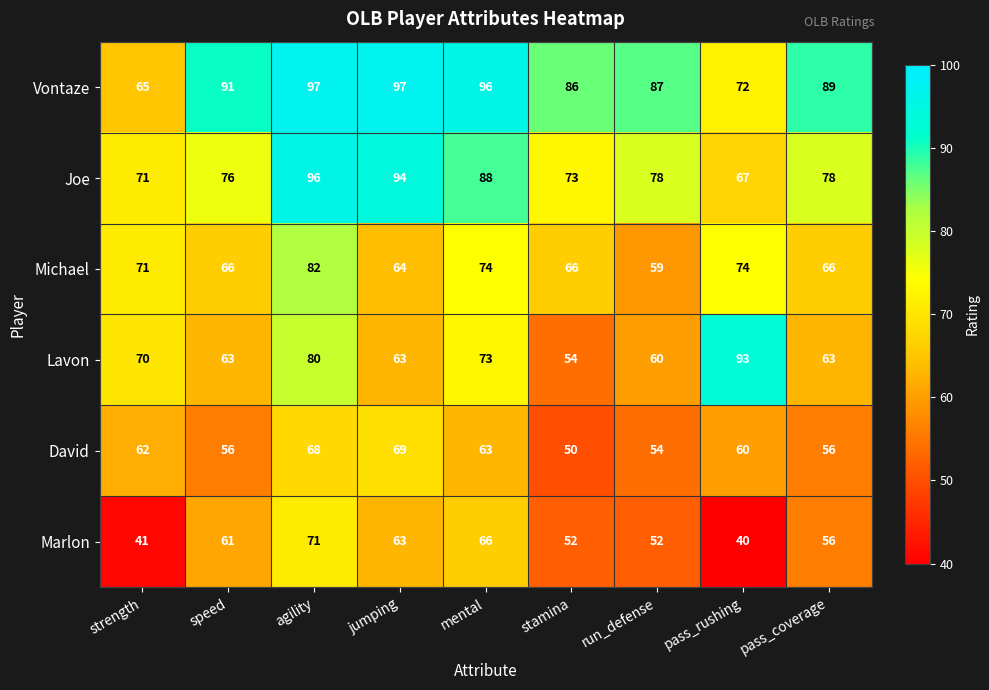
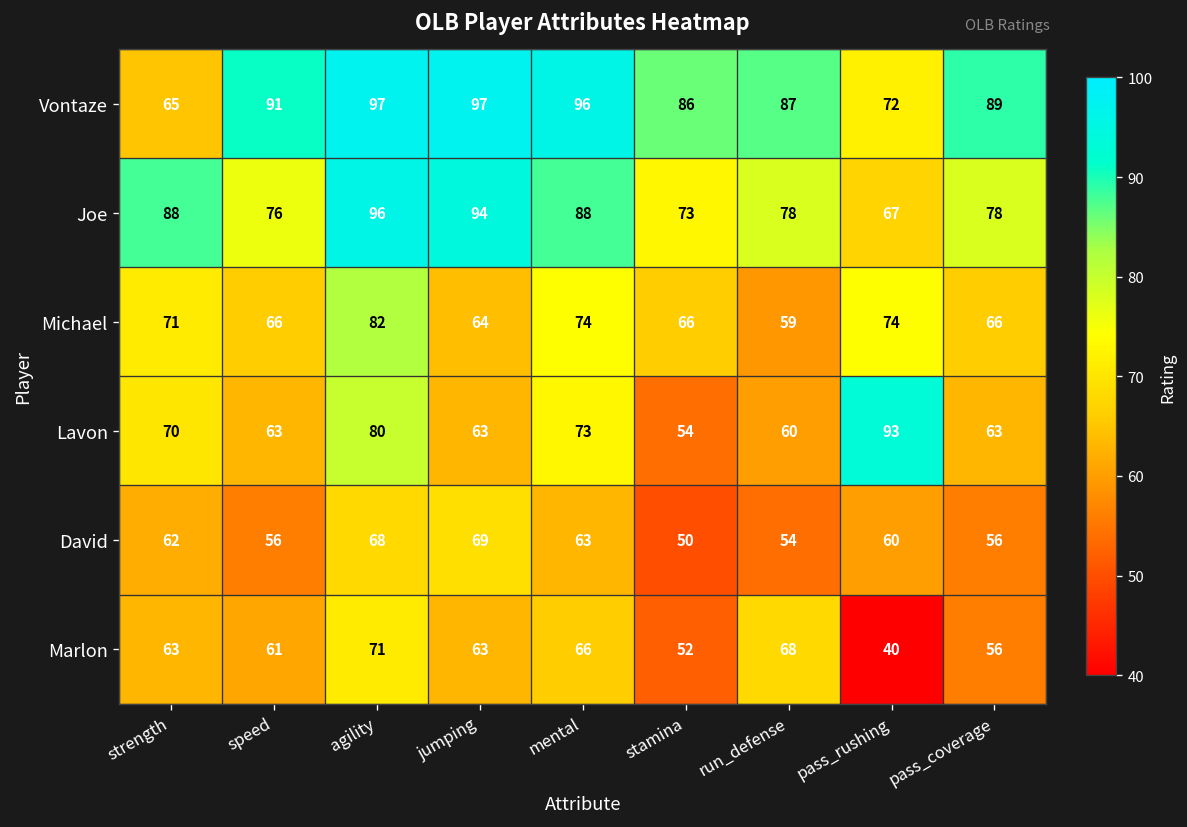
  {
    "Vontaze": {
      "strength": 65,
      "speed": 91,
      "agility": 97,
      "jumping": 97,
      "mental": 96,
      "stamina": 86,
      "run_defense": 87,
      "pass_rushing": 72,
      "pass_coverage": 89
    },
    "Joe": {
-     "strength": 71,
+     "strength": 88,
      "speed": 76,
      "agility": 96,
      "jumping": 94,
      "mental": 88,
      "stamina": 73,
      "run_defense": 78,
      "pass_rushing": 67,
      "pass_coverage": 78
    },
    "Michael": {
      "strength": 71,
      "speed": 66,
      "agility": 82,
      "jumping": 64,
      "mental": 74,
      "stamina": 66,
      "run_defense": 59,
      "pass_rushing": 74,
      "pass_coverage": 66
    },
    "Lavon": {
      "strength": 70,
      "speed": 63,
      "agility": 80,
      "jumping": 63,
      "mental": 73,
      "stamina": 54,
      "run_defense": 60,
      "pass_rushing": 93,
      "pass_coverage": 63
    },
    "David": {
      "strength": 62,
      "speed": 56,
      "agility": 68,
      "jumping": 69,
      "mental": 63,
      "stamina": 50,
      "run_defense": 54,
      "pass_rushing": 60,
      "pass_coverage": 56
    },
    "Marlon": {
-     "strength": 41,
+     "strength": 63,
      "speed": 61,
      "agility": 71,
      "jumping": 63,
      "mental": 66,
      "stamina": 52,
-     "run_defense": 52,
+     "run_defense": 68,
      "pass_rushing": 40,
      "pass_coverage": 56
    }
  }
